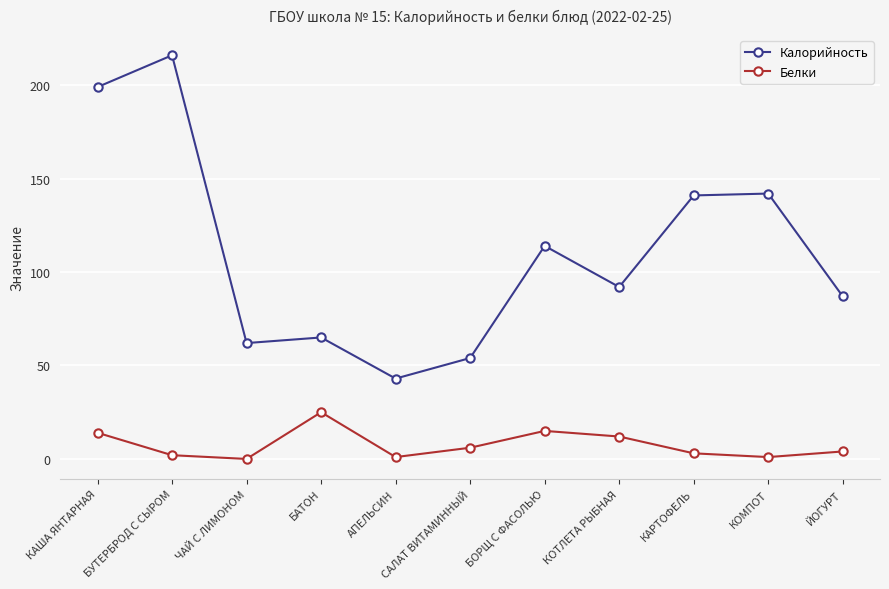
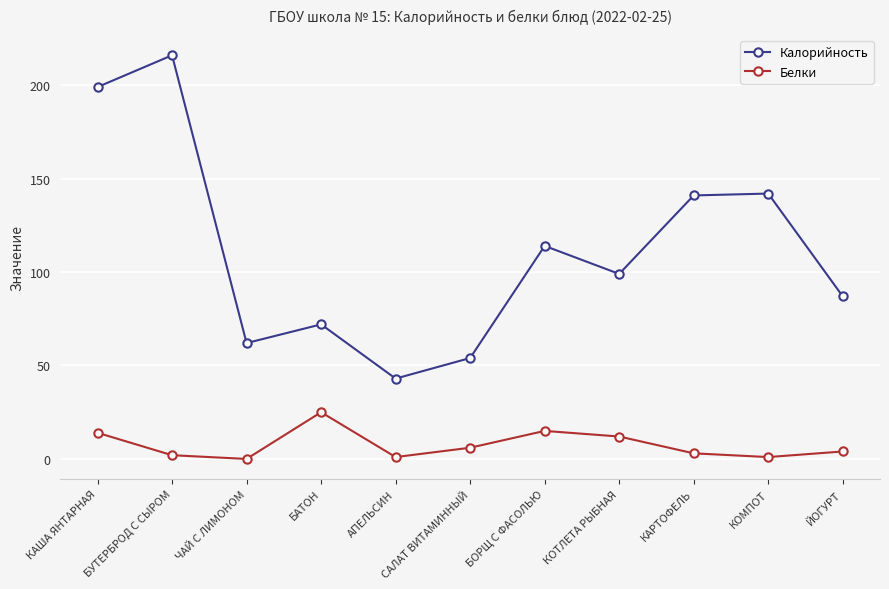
  {
    "Калорийность": {
      "КАША ЯНТАРНАЯ": 199,
      "БУТЕРБРОД С СЫРОМ": 216,
      "ЧАЙ С ЛИМОНОМ": 62,
-     "БАТОН": 65,
+     "БАТОН": 72,
      "АПЕЛЬСИН": 43,
      "САЛАТ ВИТАМИННЫЙ": 54,
      "БОРЩ С ФАСОЛЬЮ": 114,
-     "КОТЛЕТА РЫБНАЯ": 92,
+     "КОТЛЕТА РЫБНАЯ": 99,
      "КАРТОФЕЛЬ": 141,
      "КОМПОТ": 142,
      "ЙОГУРТ": 87
    },
    "Белки": {
      "КАША ЯНТАРНАЯ": 14,
      "БУТЕРБРОД С СЫРОМ": 2,
      "ЧАЙ С ЛИМОНОМ": 0,
      "БАТОН": 25,
      "АПЕЛЬСИН": 1,
      "САЛАТ ВИТАМИННЫЙ": 6,
      "БОРЩ С ФАСОЛЬЮ": 15,
      "КОТЛЕТА РЫБНАЯ": 12,
      "КАРТОФЕЛЬ": 3,
      "КОМПОТ": 1,
      "ЙОГУРТ": 4
    }
  }
